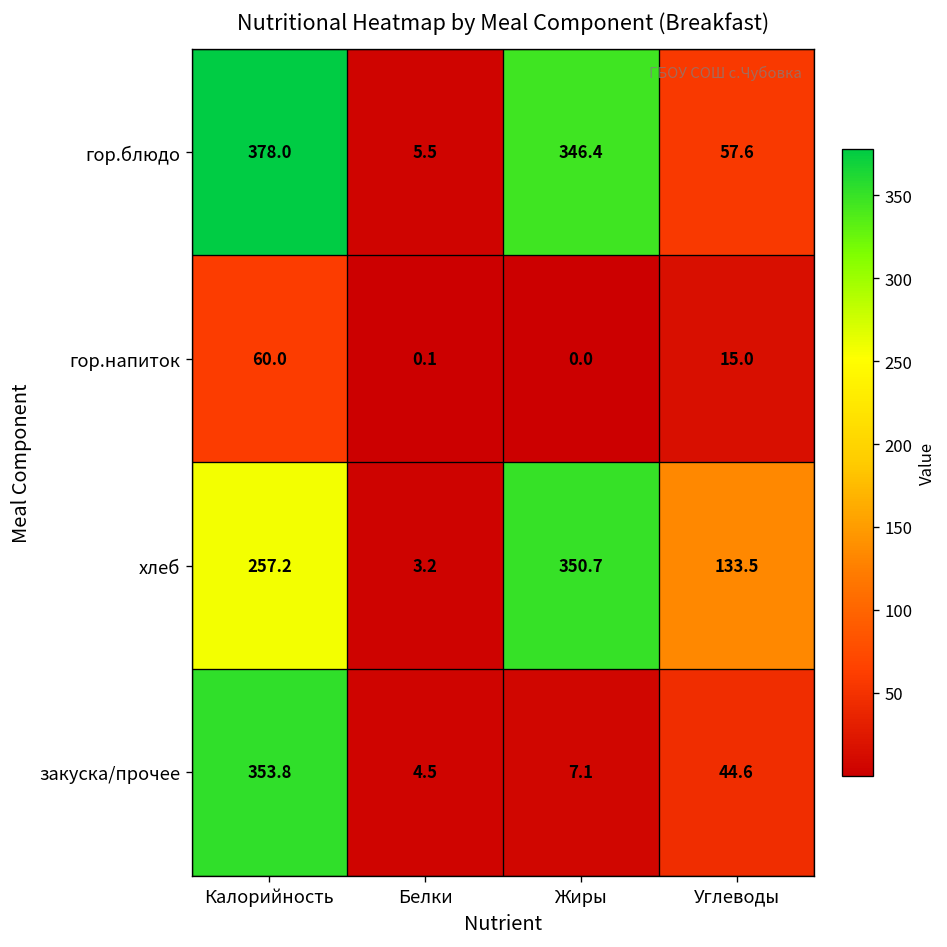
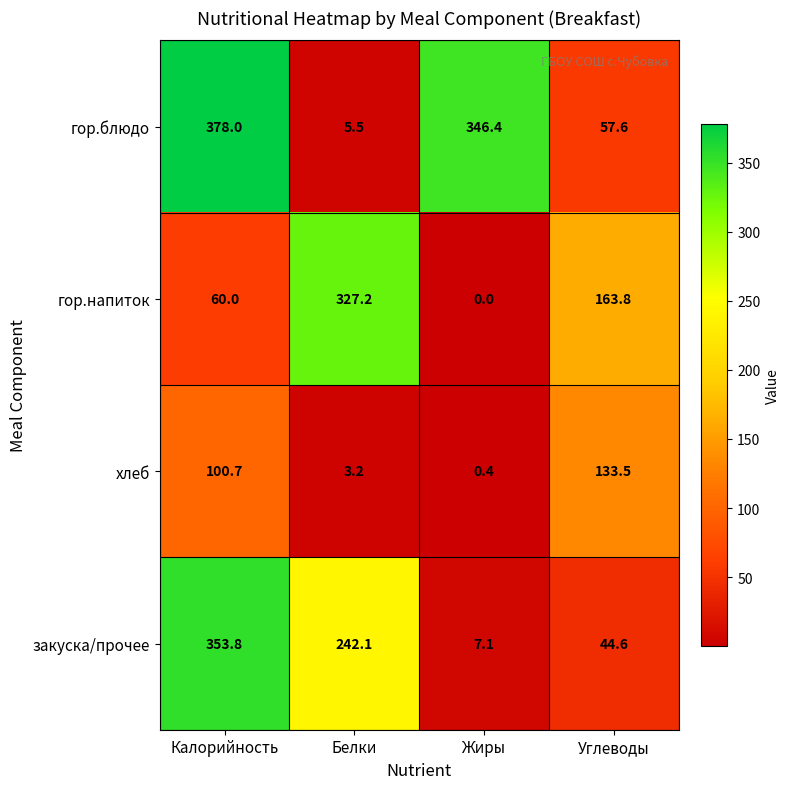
  {
    "гор.блюдо": {
      "Калорийность": 378.0,
      "Белки": 5.5,
      "Жиры": 346.4
    },
    "гор.напиток": {
      "Калорийность": 60.0,
-     "Белки": 0.1,
+     "Белки": 327.2,
      "Жиры": 0.0,
-     "Углеводы": 15.0
+     "Углеводы": 163.8
    },
    "хлеб": {
-     "Калорийность": 257.2,
+     "Калорийность": 100.7,
      "Белки": 3.2,
-     "Жиры": 350.7,
+     "Жиры": 0.4,
      "Углеводы": 133.5
    },
    "закуска/прочее": {
      "Калорийность": 353.8,
-     "Белки": 4.5,
+     "Белки": 242.1,
      "Жиры": 7.1,
      "Углеводы": 44.6
    }
  }
